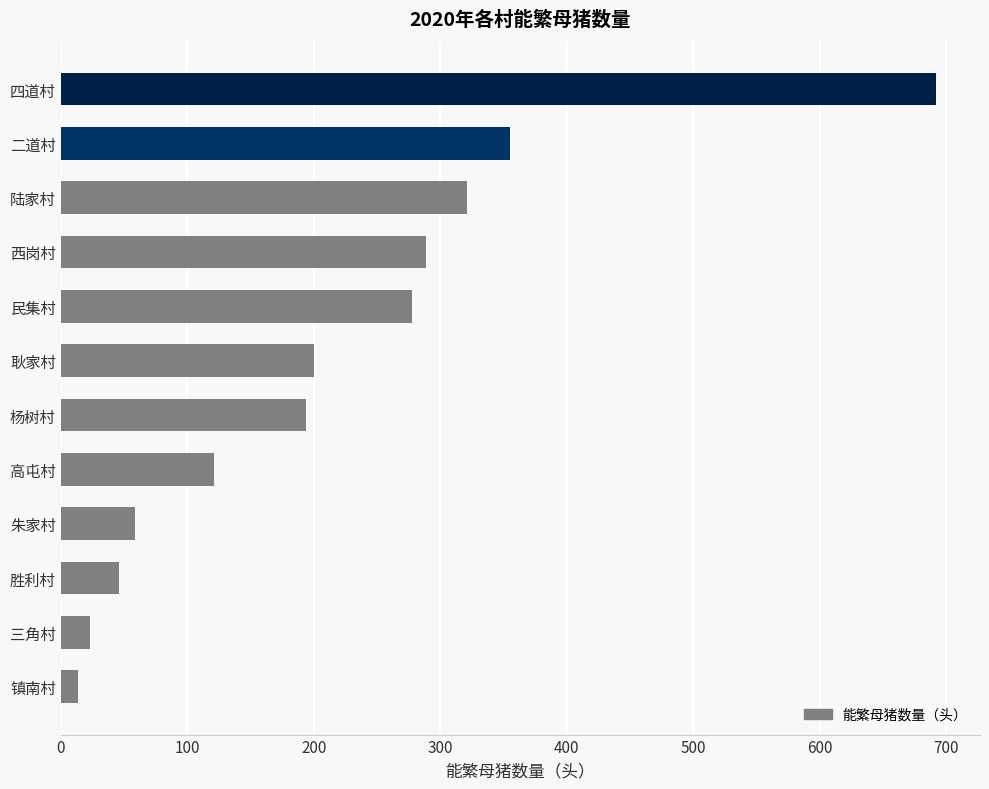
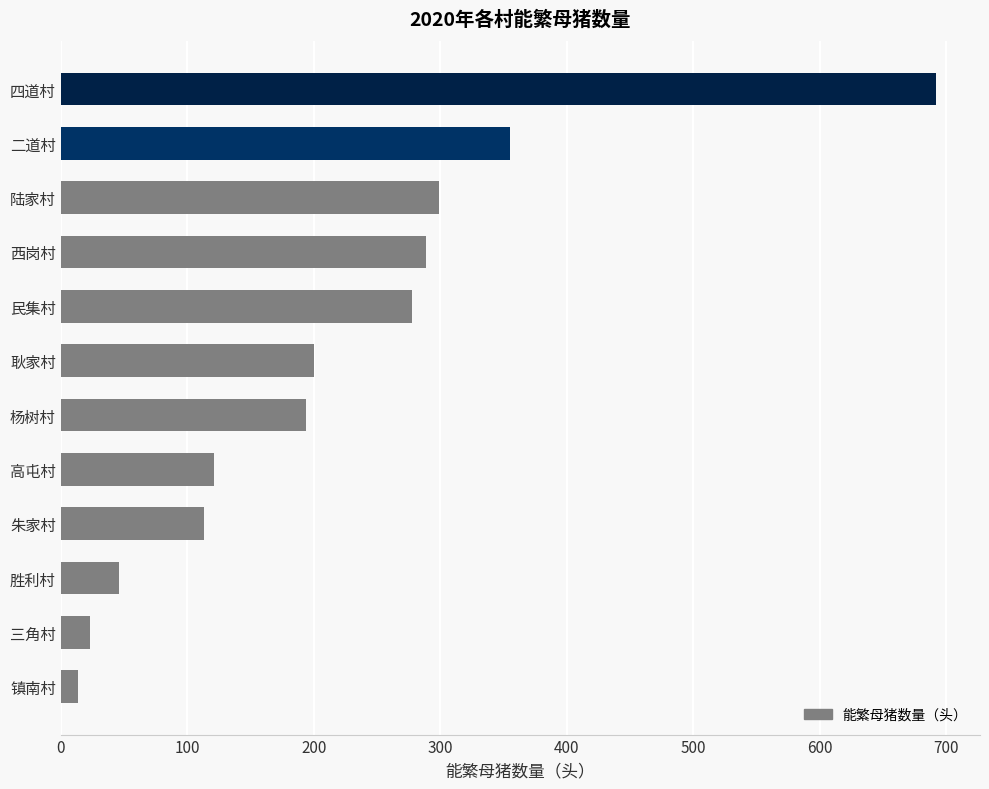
  {
    "四道村": 692,
    "二道村": 355,
-   "陆家村": 321,
+   "陆家村": 299,
    "西岗村": 289,
    "民集村": 278,
    "耿家村": 200,
    "杨树村": 194,
    "高屯村": 121,
-   "朱家村": 59,
+   "朱家村": 113,
    "胜利村": 46,
    "三角村": 23,
    "镇南村": 14
  }
